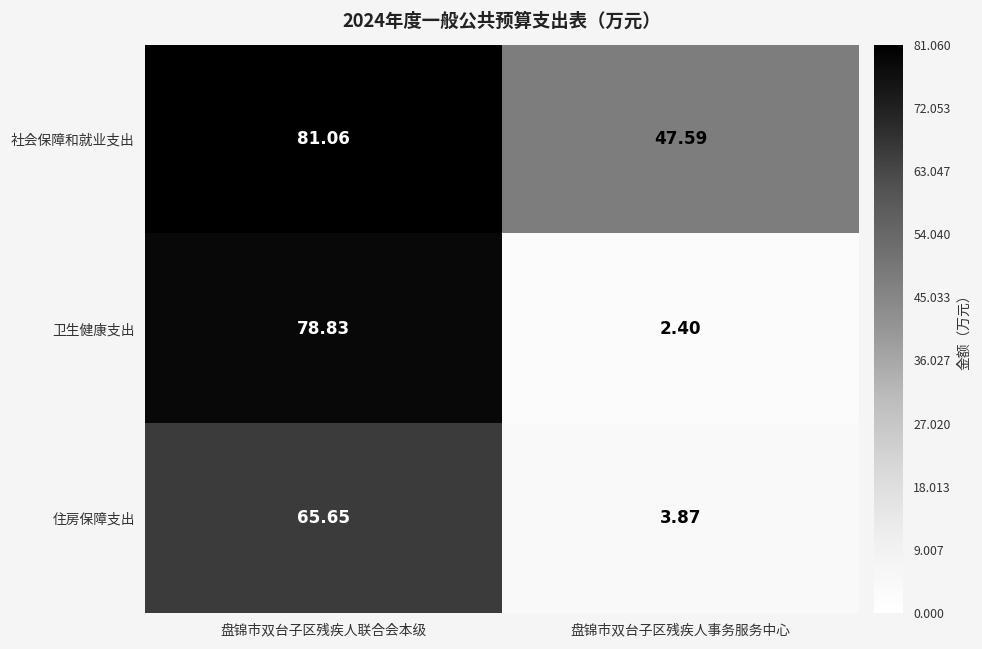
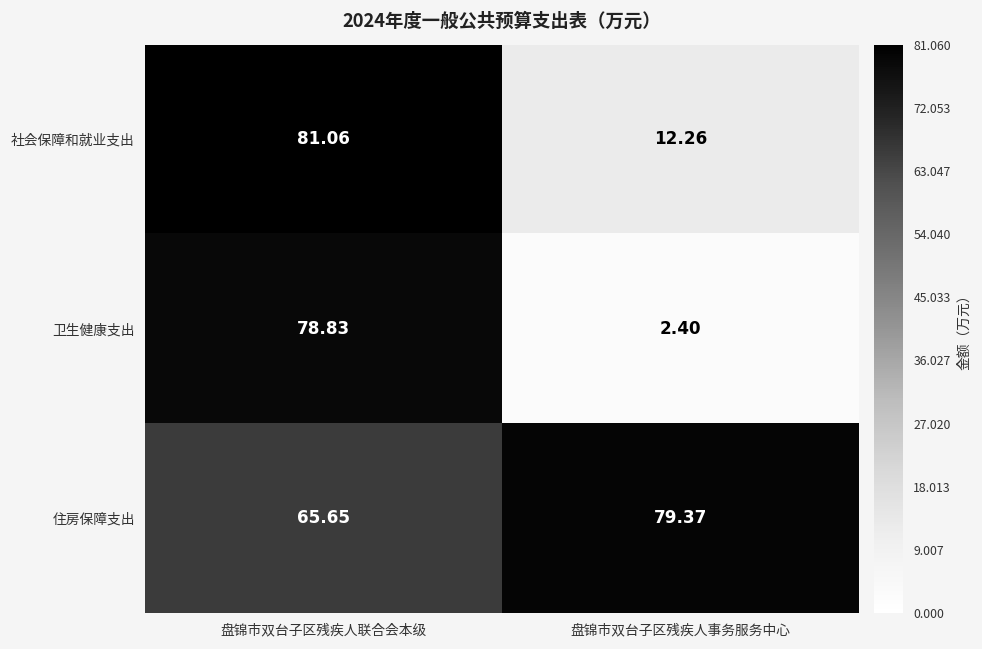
  {
    "社会保障和就业支出": {
      "盘锦市双台子区残疾人联合会本级": 81.06,
-     "盘锦市双台子区残疾人事务服务中心": 47.59
+     "盘锦市双台子区残疾人事务服务中心": 12.26
    },
    "卫生健康支出": {
      "盘锦市双台子区残疾人联合会本级": 78.83,
      "盘锦市双台子区残疾人事务服务中心": 2.40
    },
    "住房保障支出": {
      "盘锦市双台子区残疾人联合会本级": 65.65,
-     "盘锦市双台子区残疾人事务服务中心": 3.87
+     "盘锦市双台子区残疾人事务服务中心": 79.37
    }
  }
